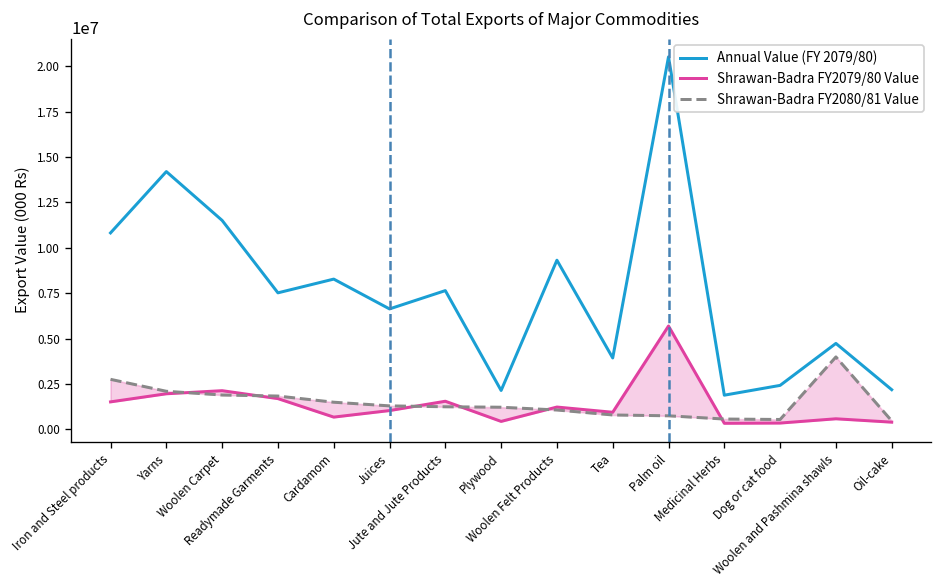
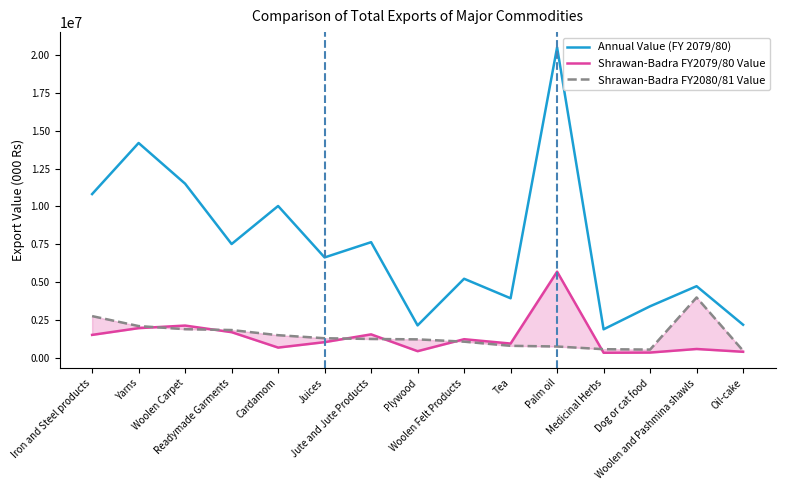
  {
    "Annual Value (FY 2079/80)": {
      "Iron and Steel products": 10800000,
      "Yarns": 14200000,
      "Woolen Carpet": 11500000,
      "Readymade Garments": 7500000,
-     "Cardamom": 8300000,
+     "Cardamom": 10000000,
      "Juices": 6600000,
      "Jute and Jute Products": 7600000,
      "Plywood": 2100000,
-     "Woolen Felt Products": 9300000,
+     "Woolen Felt Products": 5200000,
      "Tea": 3900000,
      "Palm oil": 20500000,
      "Medicinal Herbs": 1900000,
-     "Dog or cat food": 2400000,
+     "Dog or cat food": 3400000,
      "Woolen and Pashmina shawls": 4700000,
      "Oil-cake": 2200000
    },
    "Shrawan-Badra FY2080/81 Value": {
      "Woolen Carpet": 1900000,
      "Jute and Jute Products": 1200000,
      "Palm oil": 800000
    }
  }
